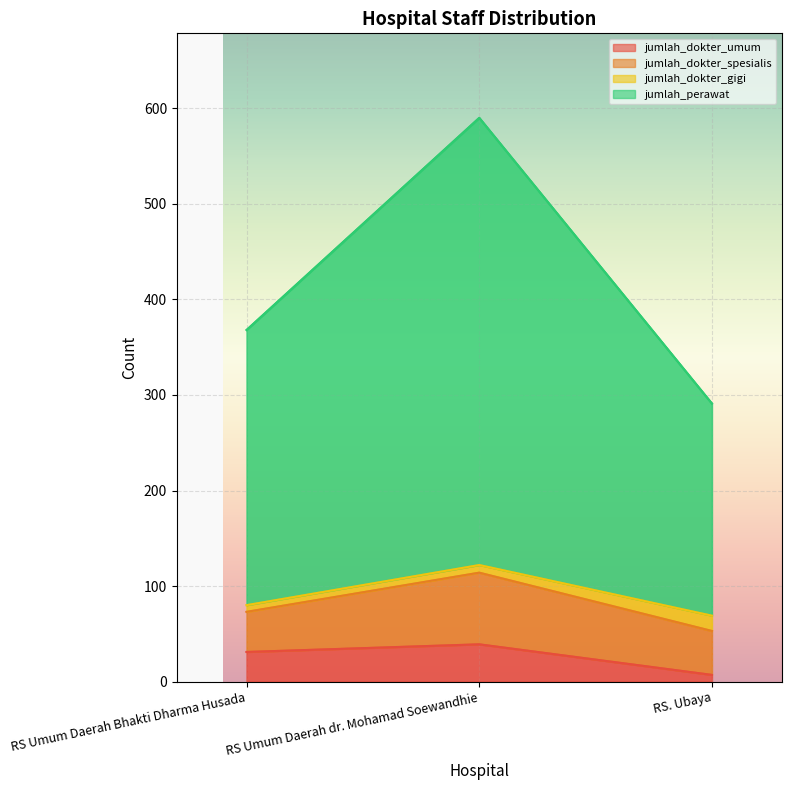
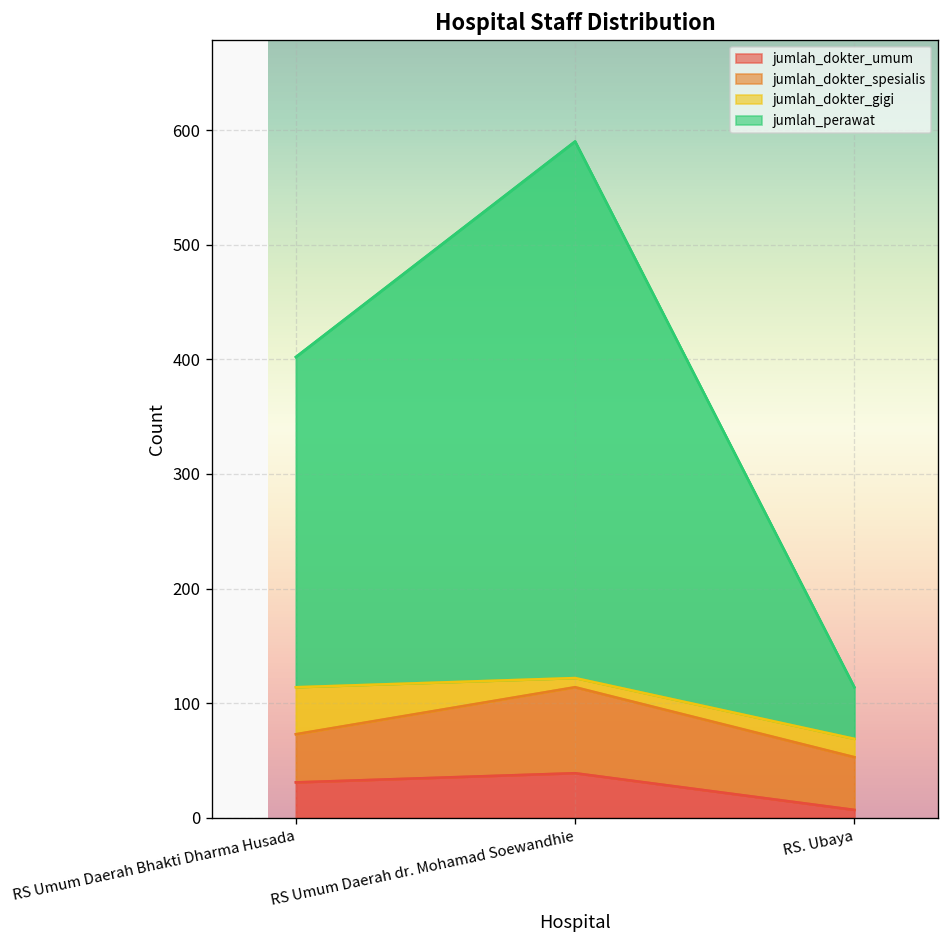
  {
    "jumlah_dokter_gigi": {
-     "RS Umum Daerah Bhakti Dharma Husada": 10,
+     "RS Umum Daerah Bhakti Dharma Husada": 40,
      "RS Umum Daerah dr. Mohamad Soewandhie": 10,
      "RS. Ubaya": 20
    },
    "jumlah_perawat": {
      "RS Umum Daerah Bhakti Dharma Husada": 290,
      "RS Umum Daerah dr. Mohamad Soewandhie": 470,
-     "RS. Ubaya": 220
+     "RS. Ubaya": 50
    }
  }
